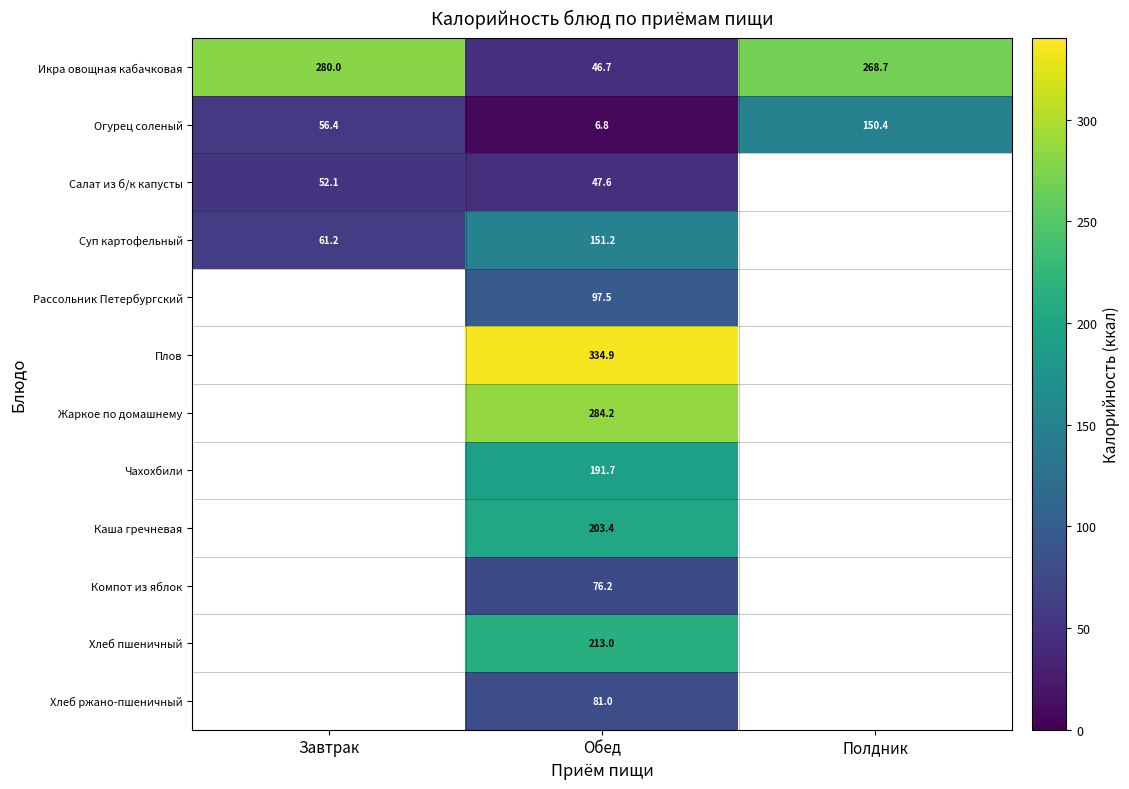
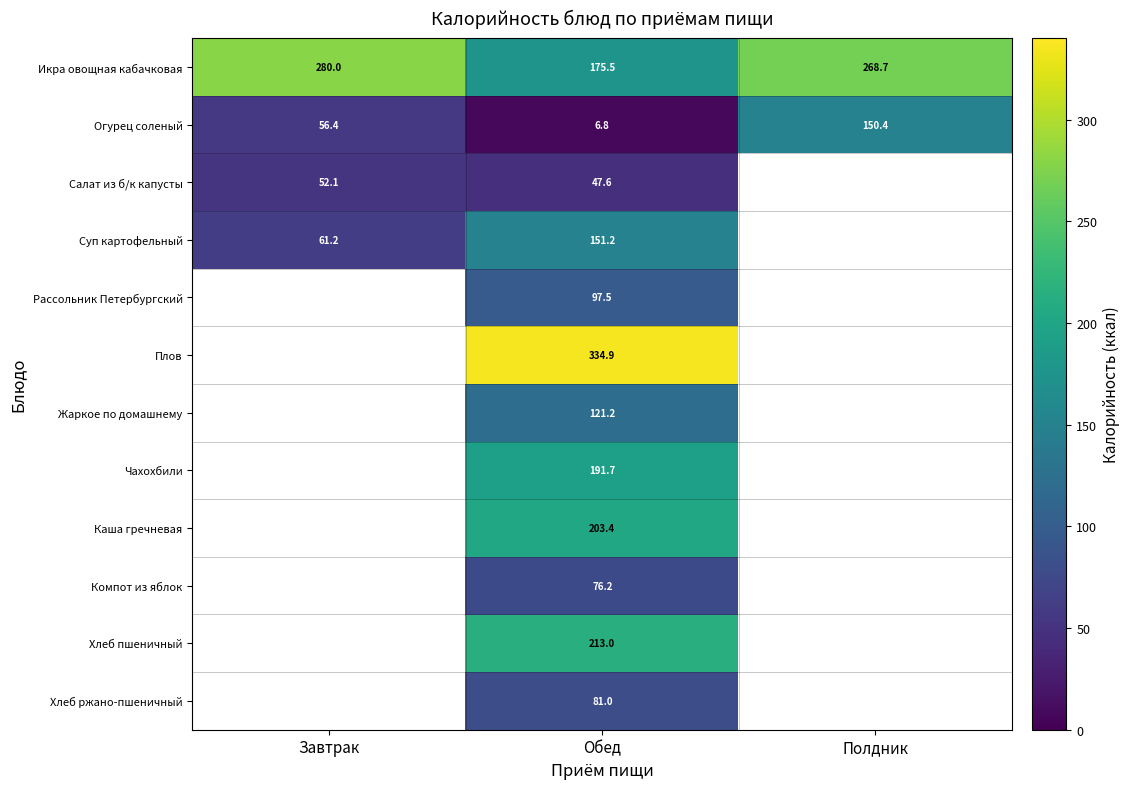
  {
    "Икра овощная кабачковая": {
      "Завтрак": 280.0,
-     "Обед": 46.7,
+     "Обед": 175.5,
      "Полдник": 268.7
    },
    "Огурец соленый": {
      "Завтрак": 56.4,
      "Обед": 6.8,
      "Полдник": 150.4
    },
    "Салат из б/к капусты": {
      "Завтрак": 52.1,
      "Обед": 47.6
    },
    "Суп картофельный": {
      "Завтрак": 61.2,
      "Обед": 151.2
    },
    "Рассольник Петербургский": {
      "Обед": 97.5
    },
    "Плов": {
      "Обед": 334.9
    },
    "Жаркое по домашнему": {
-     "Обед": 284.2
+     "Обед": 121.2
    },
    "Чахохбили": {
      "Обед": 191.7
    },
    "Каша гречневая": {
      "Обед": 203.4
    },
    "Компот из яблок": {
      "Обед": 76.2
    },
    "Хлеб пшеничный": {
      "Обед": 213.0
    },
    "Хлеб ржано-пшеничный": {
      "Обед": 81.0
    }
  }
